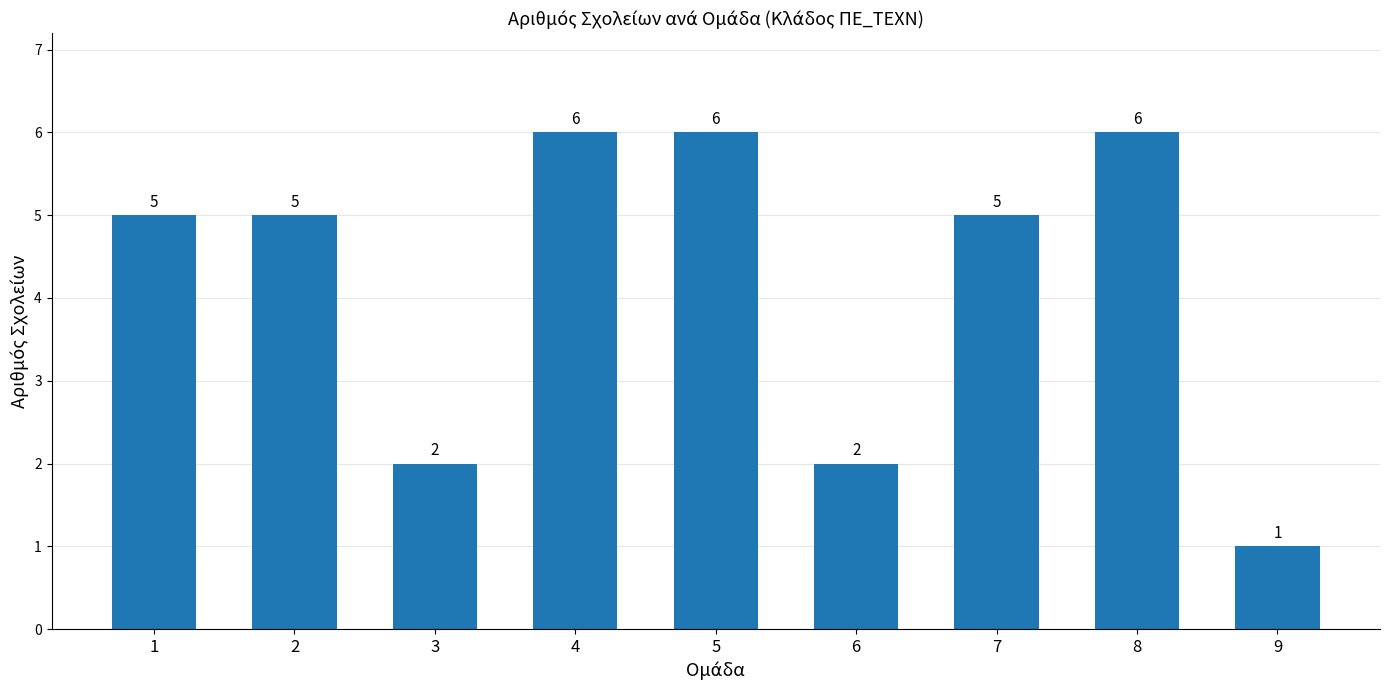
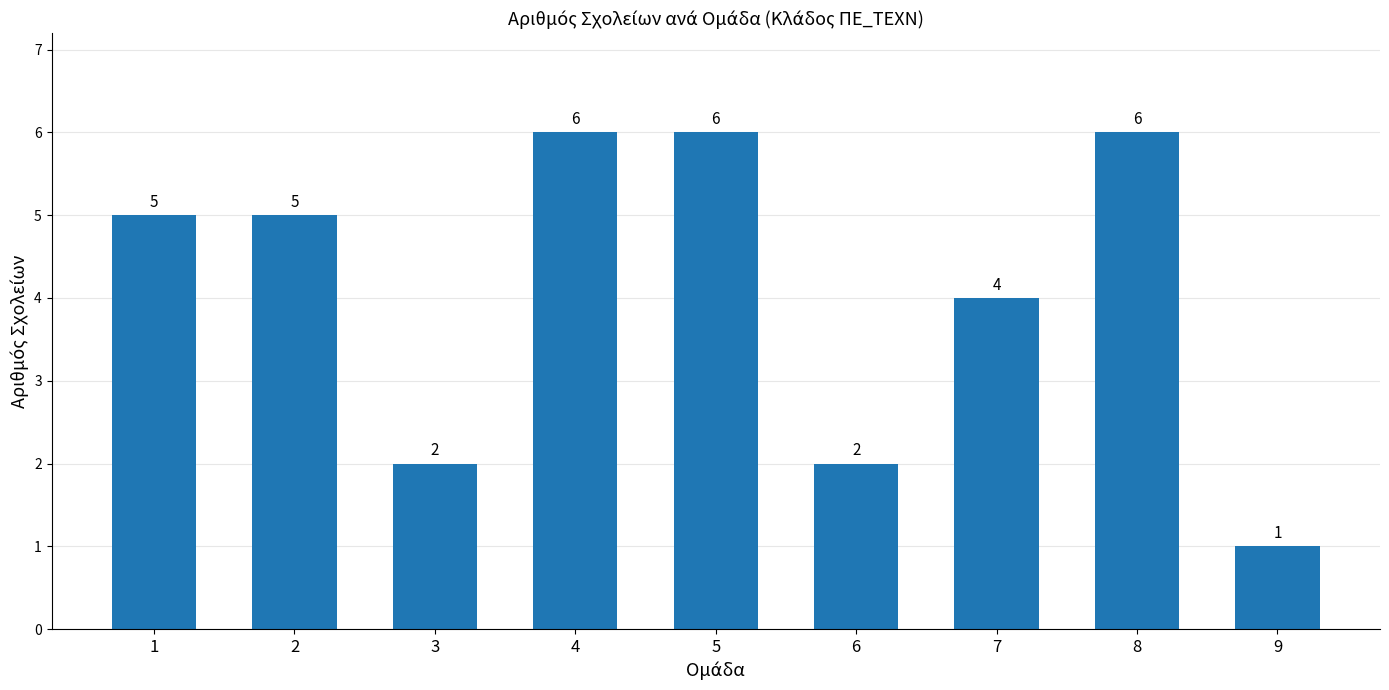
  {
    "1": 5,
    "2": 5,
    "3": 2,
    "4": 6,
    "5": 6,
    "6": 2,
-   "7": 5,
+   "7": 4,
    "8": 6,
    "9": 1
  }
